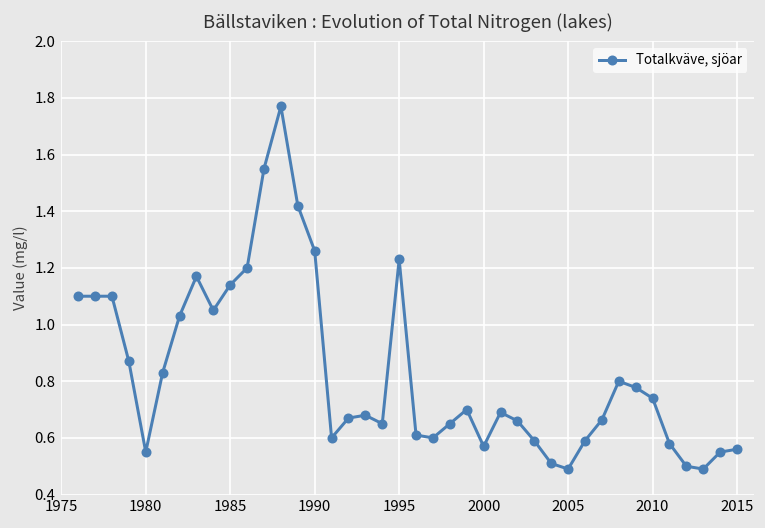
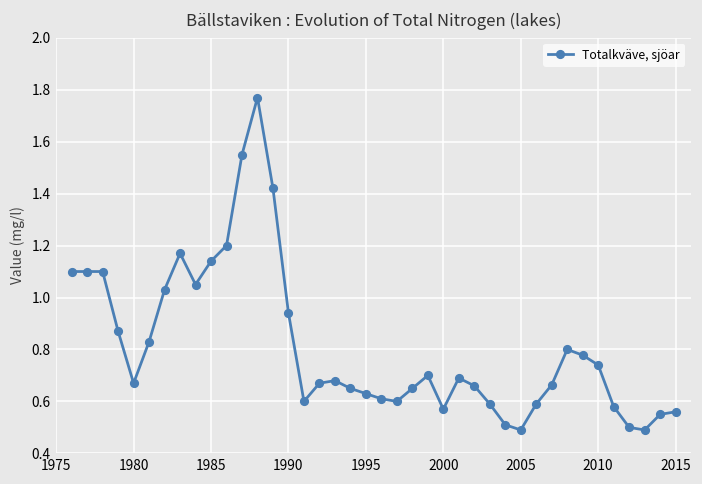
  {
-   "1980": 0.55,
+   "1980": 0.67,
    "1985": 1.14,
-   "1990": 1.26,
-   "1995": 1.23,
+   "1990": 0.94,
+   "1995": 0.63,
    "2000": 0.57,
    "2005": 0.49,
    "2010": 0.74,
    "2015": 0.56
  }
